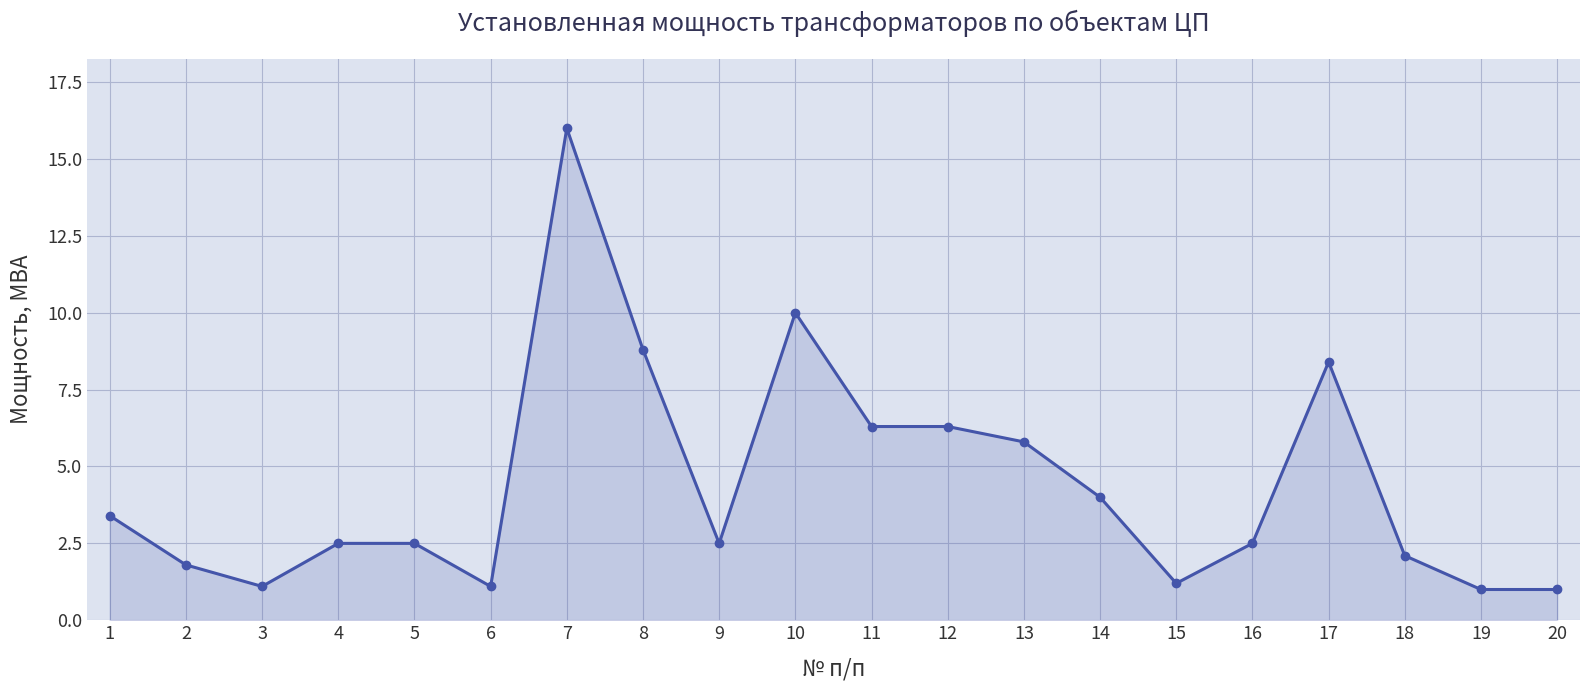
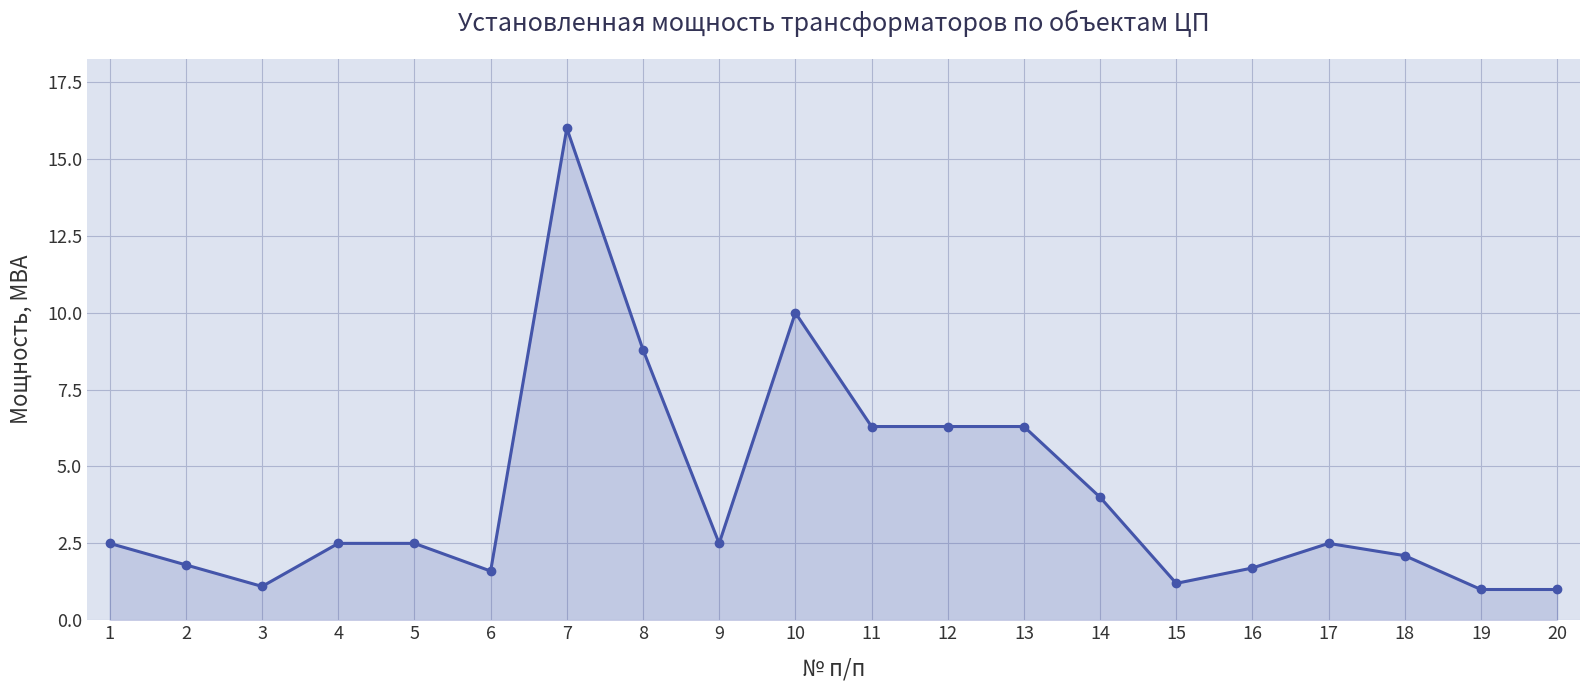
  {
-   "1": 3.4,
+   "1": 2.5,
    "2": 1.8,
    "3": 1.1,
    "4": 2.5,
    "5": 2.5,
-   "6": 1.1,
+   "6": 1.6,
    "7": 16.0,
    "8": 8.8,
    "9": 2.5,
    "10": 10.0,
    "11": 6.3,
    "12": 6.3,
-   "13": 5.8,
+   "13": 6.3,
    "14": 4.0,
    "15": 1.2,
-   "16": 2.5,
-   "17": 8.4,
+   "16": 1.7,
+   "17": 2.5,
    "18": 2.1,
    "19": 1.0,
    "20": 1.0
  }
